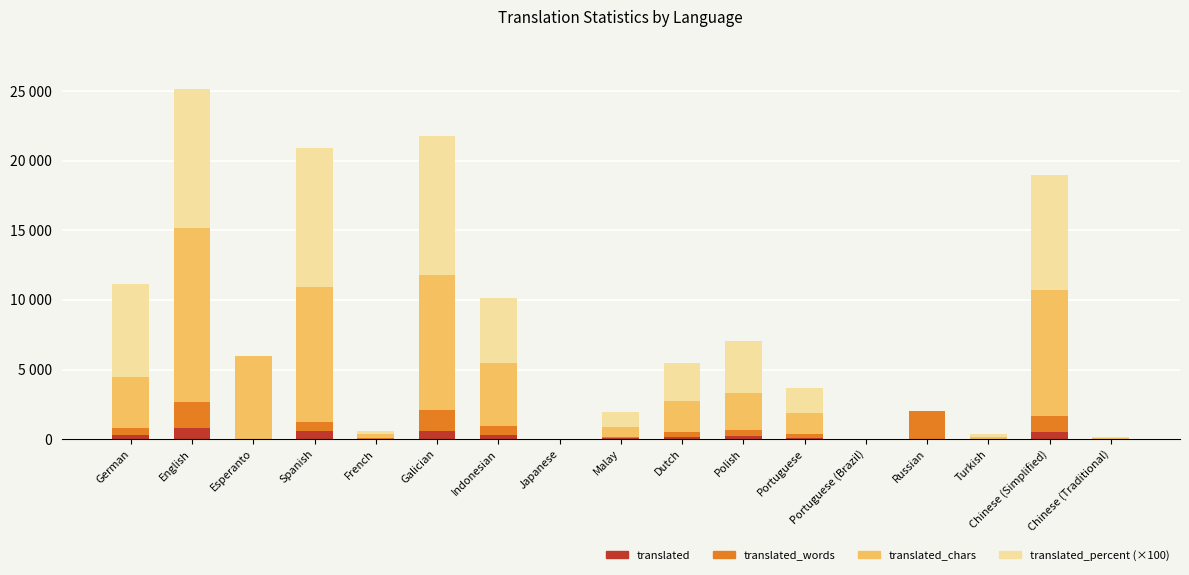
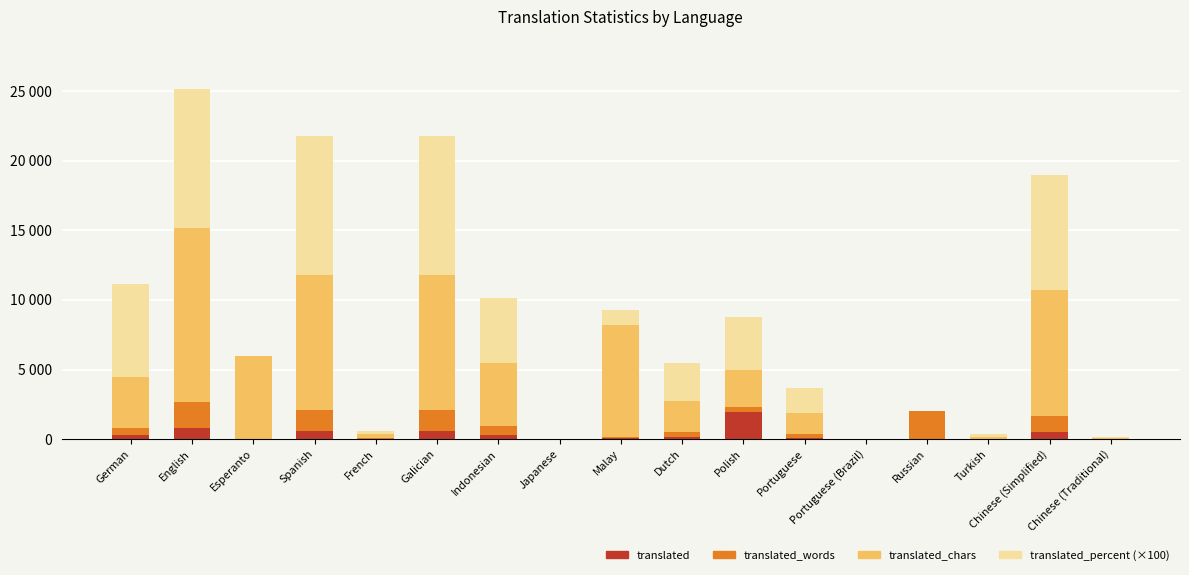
  {
    "translated": {
      "German": 300,
      "English": 800,
      "Esperanto": 0,
      "Spanish": 600,
      "Galician": 600,
      "Indonesian": 300,
      "Japanese": 0,
-     "Polish": 200,
+     "Polish": 1900,
      "Portuguese (Brazil)": 0,
      "Russian": 0,
      "Chinese (Simplified)": 500
    },
    "translated_words": {
      "German": 500,
      "English": 1900,
      "Esperanto": 0,
-     "Spanish": 600,
+     "Spanish": 1400,
      "Galician": 1400,
      "Indonesian": 700,
      "Japanese": 0,
      "Dutch": 300,
      "Polish": 400,
      "Portuguese": 200,
      "Portuguese (Brazil)": 0,
      "Russian": 2000,
      "Chinese (Simplified)": 1200
    },
    "translated_chars": {
      "German": 3600,
      "English": 12500,
      "Esperanto": 6000,
      "Spanish": 9700,
      "French": 300,
      "Galician": 9700,
      "Indonesian": 4500,
      "Japanese": 0,
-     "Malay": 700,
+     "Malay": 8000,
      "Dutch": 2300,
      "Polish": 2700,
      "Portuguese": 1600,
      "Portuguese (Brazil)": 0,
      "Russian": 0,
      "Chinese (Simplified)": 9000
    },
    "translated_percent (×100)": {
      "German": 6700,
      "English": 10000,
      "Esperanto": 0,
      "Spanish": 10000,
      "French": 200,
      "Galician": 10000,
      "Indonesian": 4700,
      "Japanese": 0,
      "Malay": 1000,
      "Dutch": 2800,
      "Polish": 3800,
      "Portuguese": 1800,
      "Portuguese (Brazil)": 0,
      "Russian": 0,
      "Turkish": 200,
      "Chinese (Simplified)": 8300
    }
  }
